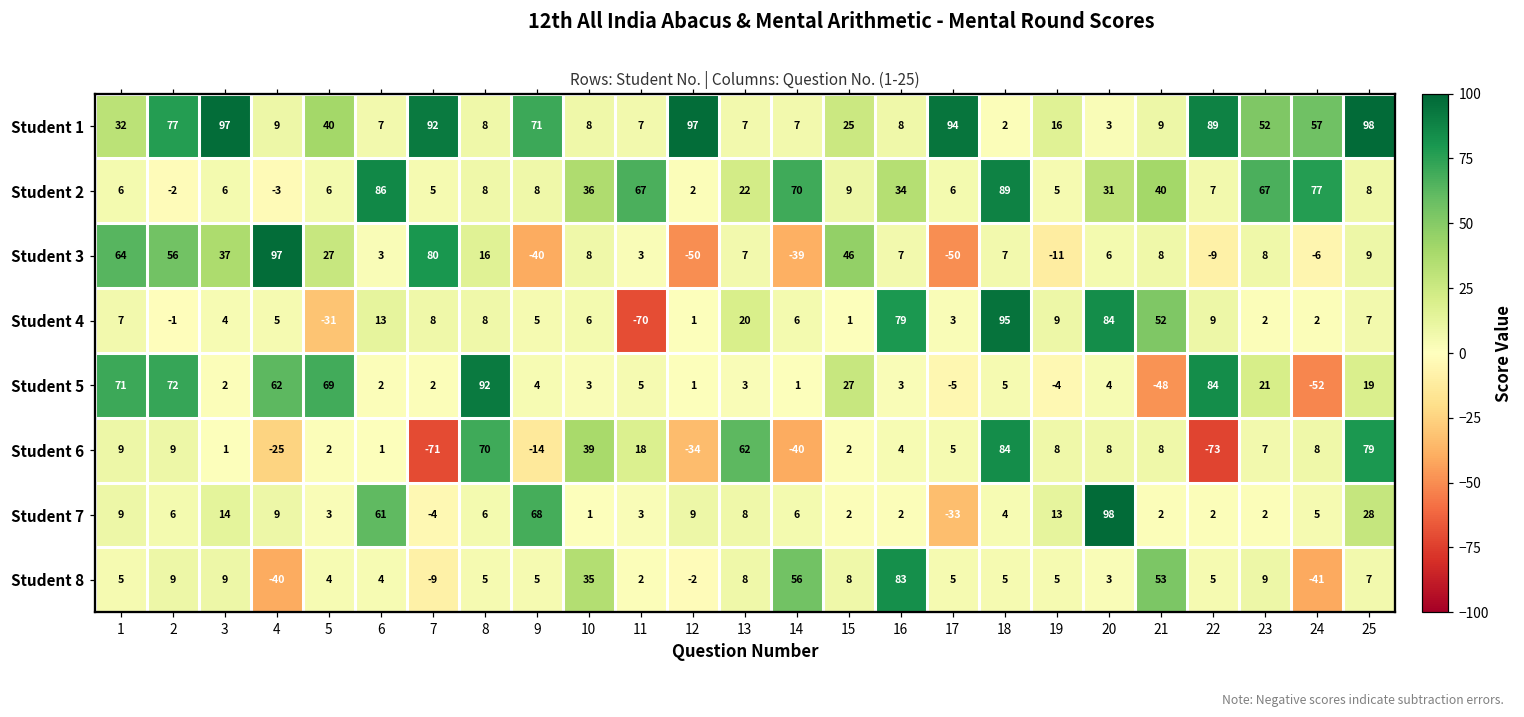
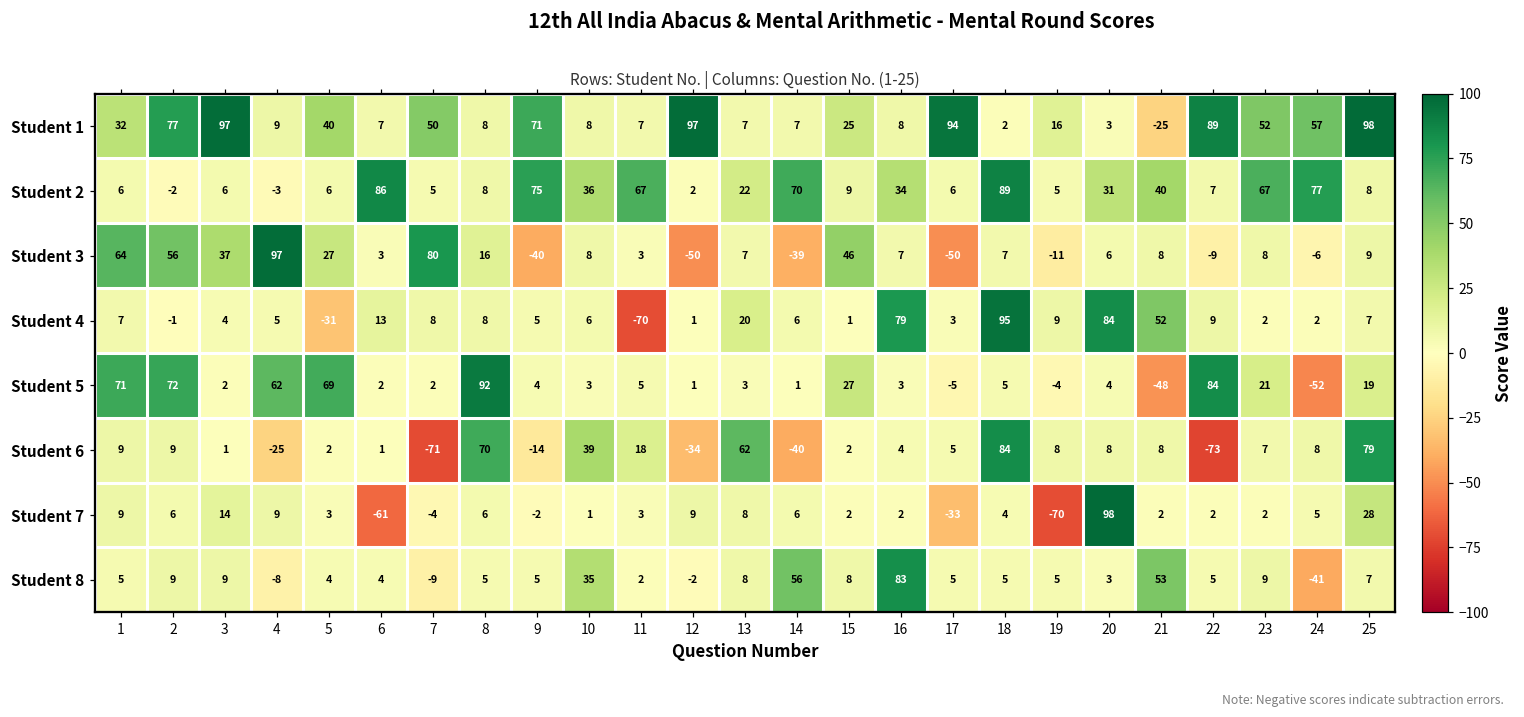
  {
    "Student 1": {
      "1": 32,
      "2": 77,
      "3": 97,
      "4": 9,
      "5": 40,
      "6": 7,
-     "7": 92,
+     "7": 50,
      "8": 8,
      "9": 71,
      "10": 8,
      "11": 7,
      "12": 97,
      "13": 7,
      "14": 7,
      "15": 25,
      "16": 8,
      "17": 94,
      "18": 2,
      "19": 16,
      "20": 3,
-     "21": 9,
+     "21": -25,
      "22": 89,
      "23": 52,
      "24": 57,
      "25": 98
    },
    "Student 2": {
      "1": 6,
      "2": -2,
      "3": 6,
      "4": -3,
      "5": 6,
      "6": 86,
      "7": 5,
      "8": 8,
-     "9": 8,
+     "9": 75,
      "10": 36,
      "11": 67,
      "12": 2,
      "13": 22,
      "14": 70,
      "15": 9,
      "16": 34,
      "17": 6,
      "18": 89,
      "19": 5,
      "20": 31,
      "21": 40,
      "22": 7,
      "23": 67,
      "24": 77,
      "25": 8
    },
    "Student 3": {
      "1": 64,
      "2": 56,
      "3": 37,
      "4": 97,
      "5": 27,
      "6": 3,
      "7": 80,
      "8": 16,
      "9": -40,
      "10": 8,
      "11": 3,
      "12": -50,
      "13": 7,
      "14": -39,
      "15": 46,
      "16": 7,
      "17": -50,
      "18": 7,
      "19": -11,
      "20": 6,
      "21": 8,
      "22": -9,
      "23": 8,
      "24": -6,
      "25": 9
    },
    "Student 4": {
      "1": 7,
      "2": -1,
      "3": 4,
      "4": 5,
      "5": -31,
      "6": 13,
      "7": 8,
      "8": 8,
      "9": 5,
      "10": 6,
      "11": -70,
      "12": 1,
      "13": 20,
      "14": 6,
      "15": 1,
      "16": 79,
      "17": 3,
      "18": 95,
      "19": 9,
      "20": 84,
      "21": 52,
      "22": 9,
      "23": 2,
      "24": 2,
      "25": 7
    },
    "Student 5": {
      "1": 71,
      "2": 72,
      "3": 2,
      "4": 62,
      "5": 69,
      "6": 2,
      "7": 2,
      "8": 92,
      "9": 4,
      "10": 3,
      "11": 5,
      "12": 1,
      "13": 3,
      "14": 1,
      "15": 27,
      "16": 3,
      "17": -5,
      "18": 5,
      "19": -4,
      "20": 4,
      "21": -48,
      "22": 84,
      "23": 21,
      "24": -52,
      "25": 19
    },
    "Student 6": {
      "1": 9,
      "2": 9,
      "3": 1,
      "4": -25,
      "5": 2,
      "6": 1,
      "7": -71,
      "8": 70,
      "9": -14,
      "10": 39,
      "11": 18,
      "12": -34,
      "13": 62,
      "14": -40,
      "15": 2,
      "16": 4,
      "17": 5,
      "18": 84,
      "19": 8,
      "20": 8,
      "21": 8,
      "22": -73,
      "23": 7,
      "24": 8,
      "25": 79
    },
    "Student 7": {
      "1": 9,
      "2": 6,
      "3": 14,
      "4": 9,
      "5": 3,
-     "6": 61,
+     "6": -61,
      "7": -4,
      "8": 6,
-     "9": 68,
+     "9": -2,
      "10": 1,
      "11": 3,
      "12": 9,
      "13": 8,
      "14": 6,
      "15": 2,
      "16": 2,
      "17": -33,
      "18": 4,
-     "19": 13,
+     "19": -70,
      "20": 98,
      "21": 2,
      "22": 2,
      "23": 2,
      "24": 5,
      "25": 28
    },
    "Student 8": {
      "1": 5,
      "2": 9,
      "3": 9,
-     "4": -40,
+     "4": -8,
      "5": 4,
      "6": 4,
      "7": -9,
      "8": 5,
      "9": 5,
      "10": 35,
      "11": 2,
      "12": -2,
      "13": 8,
      "14": 56,
      "15": 8,
      "16": 83,
      "17": 5,
      "18": 5,
      "19": 5,
      "20": 3,
      "21": 53,
      "22": 5,
      "23": 9,
      "24": -41,
      "25": 7
    }
  }
